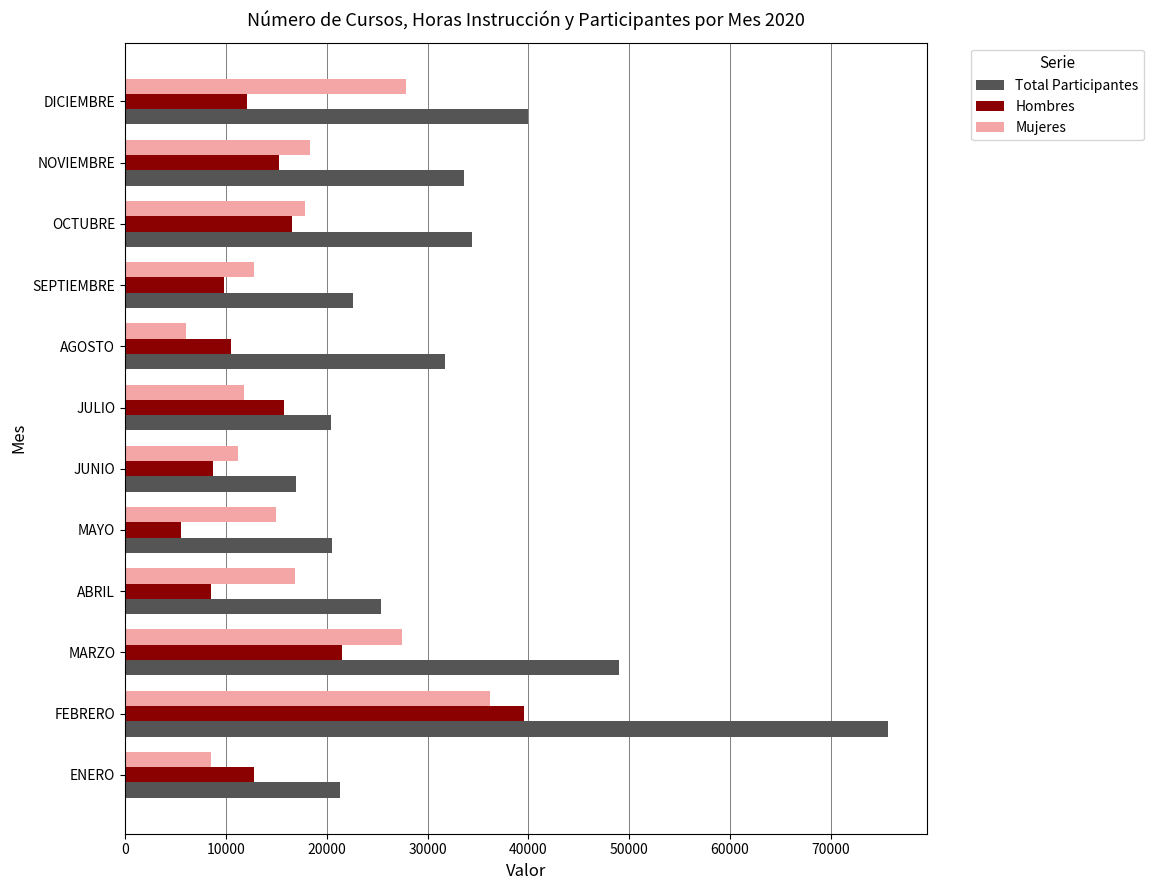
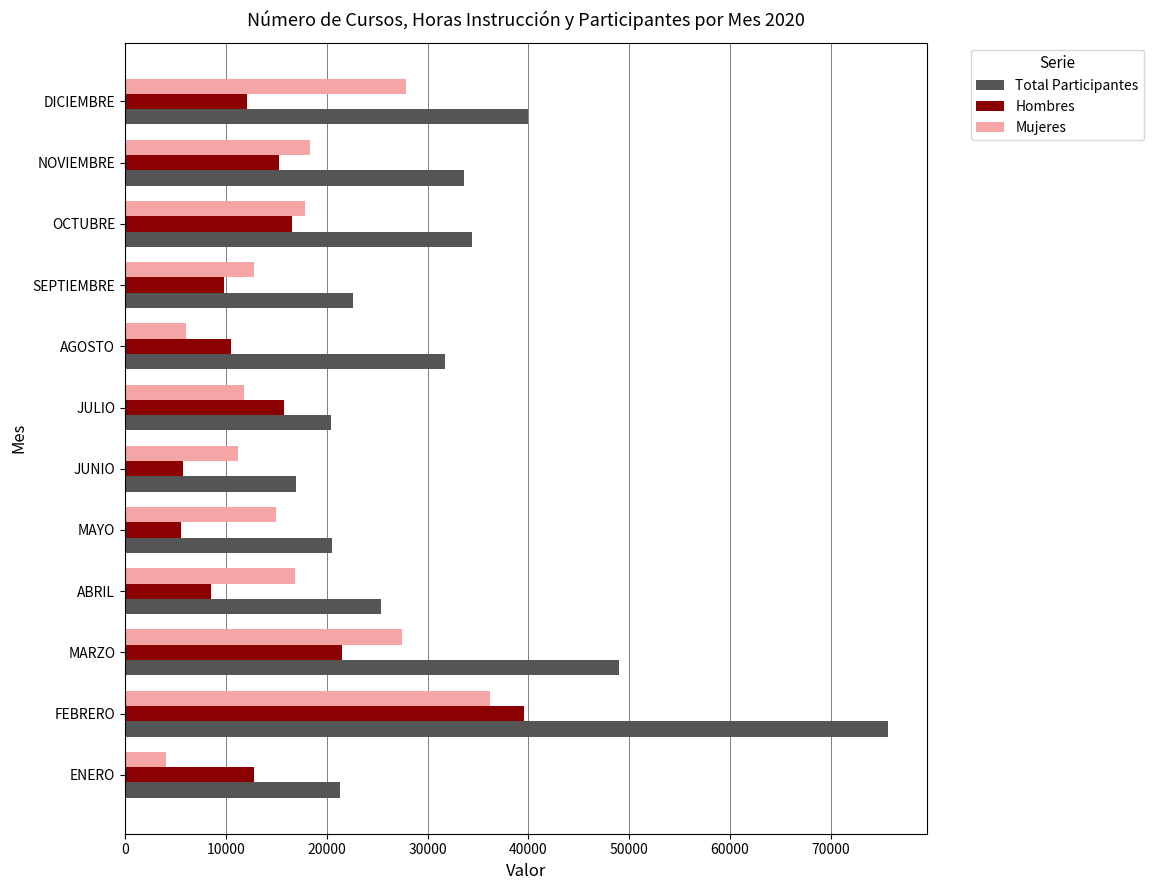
  {
    "Total Participantes": {
      "DICIEMBRE": 40000,
      "NOVIEMBRE": 33600,
      "OCTUBRE": 34400,
      "SEPTIEMBRE": 22600,
      "AGOSTO": 31800,
      "JULIO": 20400,
      "JUNIO": 16900,
      "MAYO": 20600,
      "ABRIL": 25300,
      "MARZO": 49000,
      "FEBRERO": 75700,
      "ENERO": 21300
    },
    "Hombres": {
      "DICIEMBRE": 12100,
      "NOVIEMBRE": 15300,
      "OCTUBRE": 16600,
      "SEPTIEMBRE": 9800,
      "AGOSTO": 10500,
      "JULIO": 15700,
-     "JUNIO": 8700,
+     "JUNIO": 5800,
      "MAYO": 5600,
      "ABRIL": 8500,
      "MARZO": 21500,
      "FEBRERO": 39500,
      "ENERO": 12800
    },
    "Mujeres": {
      "DICIEMBRE": 27900,
      "NOVIEMBRE": 18300,
      "OCTUBRE": 17900,
      "SEPTIEMBRE": 12800,
      "AGOSTO": 6000,
      "JULIO": 11800,
      "JUNIO": 11200,
      "MAYO": 15000,
      "ABRIL": 16900,
      "MARZO": 27500,
      "FEBRERO": 36200,
-     "ENERO": 8500
+     "ENERO": 4100
    }
  }
